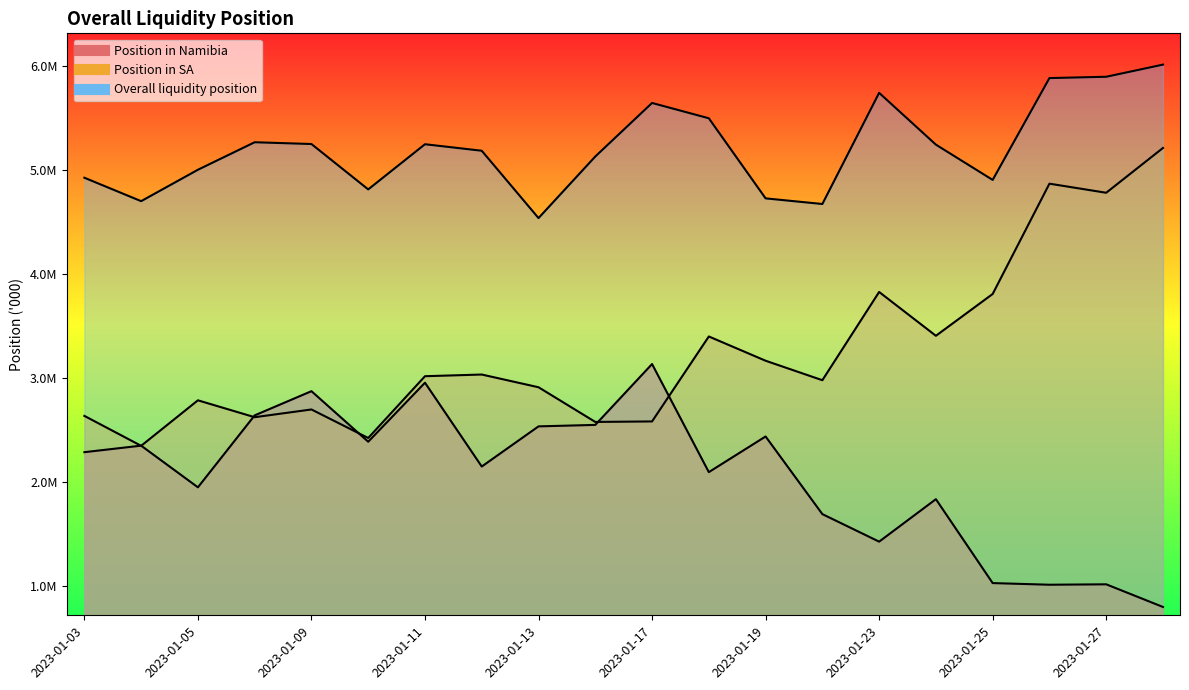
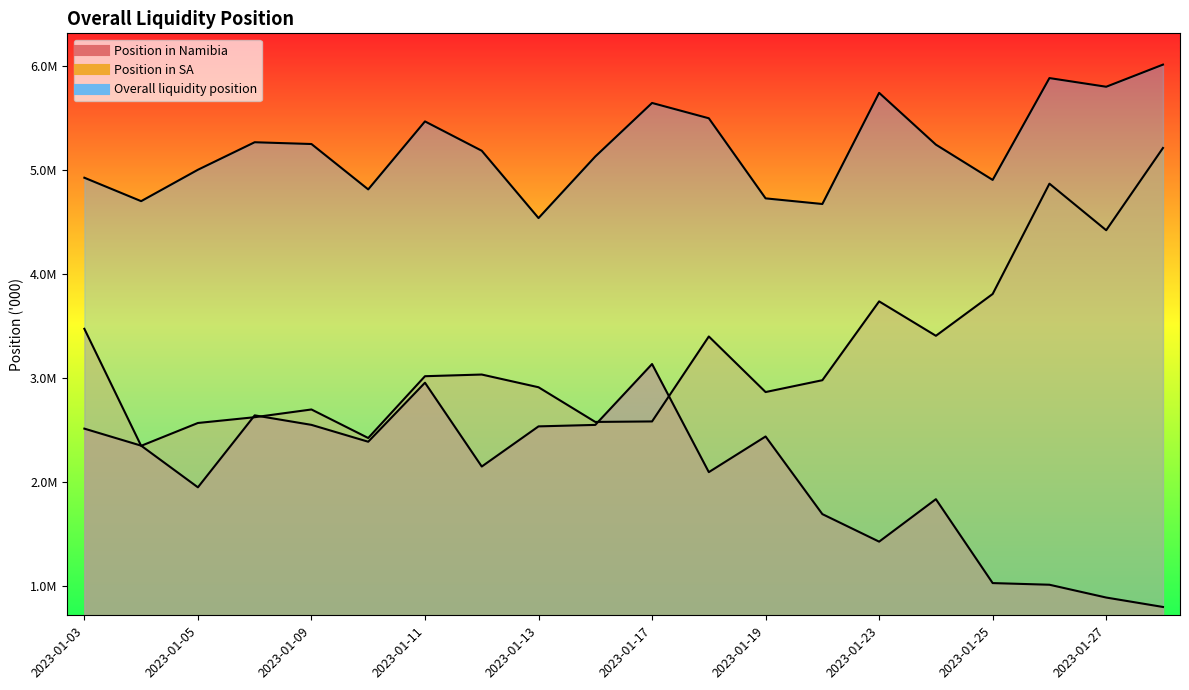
  {
    "Position in Namibia": {
-     "2023-01-03": 2290000,
+     "2023-01-03": 2510000,
      "2023-01-05": 1950000,
-     "2023-01-09": 2870000,
+     "2023-01-09": 2550000,
      "2023-01-11": 2960000,
      "2023-01-13": 2540000,
      "2023-01-17": 3140000,
      "2023-01-19": 2440000,
      "2023-01-23": 1430000,
      "2023-01-25": 1030000,
-     "2023-01-27": 1020000
+     "2023-01-27": 890000
    },
    "Position in SA": {
-     "2023-01-03": 2640000,
-     "2023-01-05": 2790000,
+     "2023-01-03": 3470000,
+     "2023-01-05": 2570000,
      "2023-01-09": 2700000,
      "2023-01-11": 3020000,
      "2023-01-13": 2910000,
      "2023-01-17": 2580000,
-     "2023-01-19": 3170000,
-     "2023-01-23": 3830000,
+     "2023-01-19": 2870000,
+     "2023-01-23": 3740000,
      "2023-01-25": 3810000,
-     "2023-01-27": 4780000
+     "2023-01-27": 4420000
    },
    "Overall liquidity position": {
      "2023-01-03": 4930000,
      "2023-01-05": 5000000,
      "2023-01-09": 5250000,
-     "2023-01-11": 5250000,
+     "2023-01-11": 5470000,
      "2023-01-13": 4540000,
      "2023-01-17": 5640000,
      "2023-01-19": 4730000,
      "2023-01-23": 5740000,
      "2023-01-25": 4900000,
-     "2023-01-27": 5900000
+     "2023-01-27": 5800000
    }
  }
